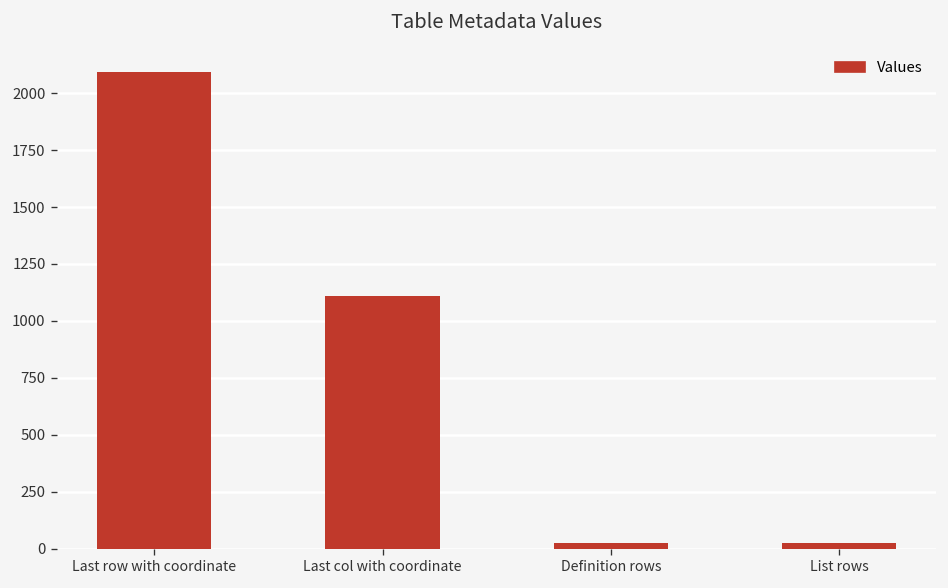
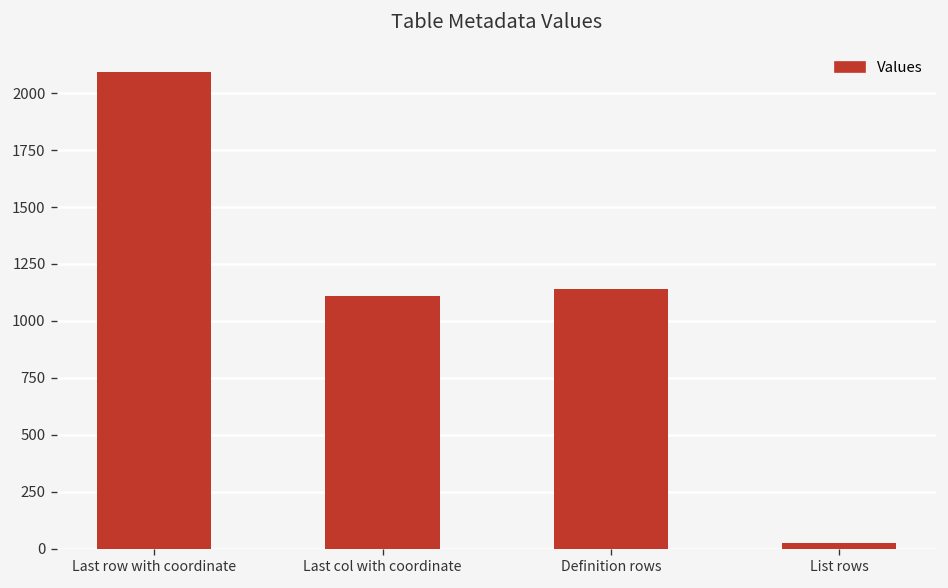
  {
    "Last row with coordinate": 2100,
    "Last col with coordinate": 1110,
-   "Definition rows": 30,
+   "Definition rows": 1140,
    "List rows": 30
  }
